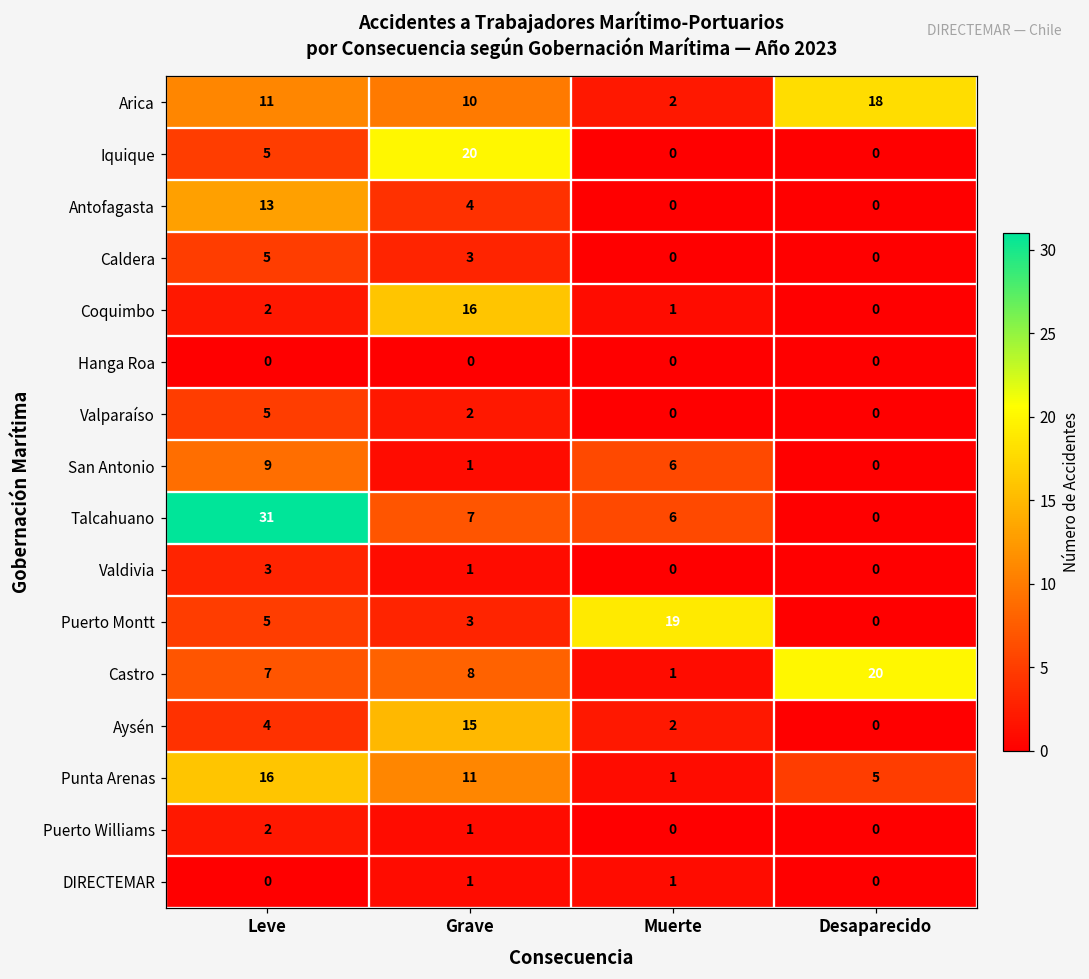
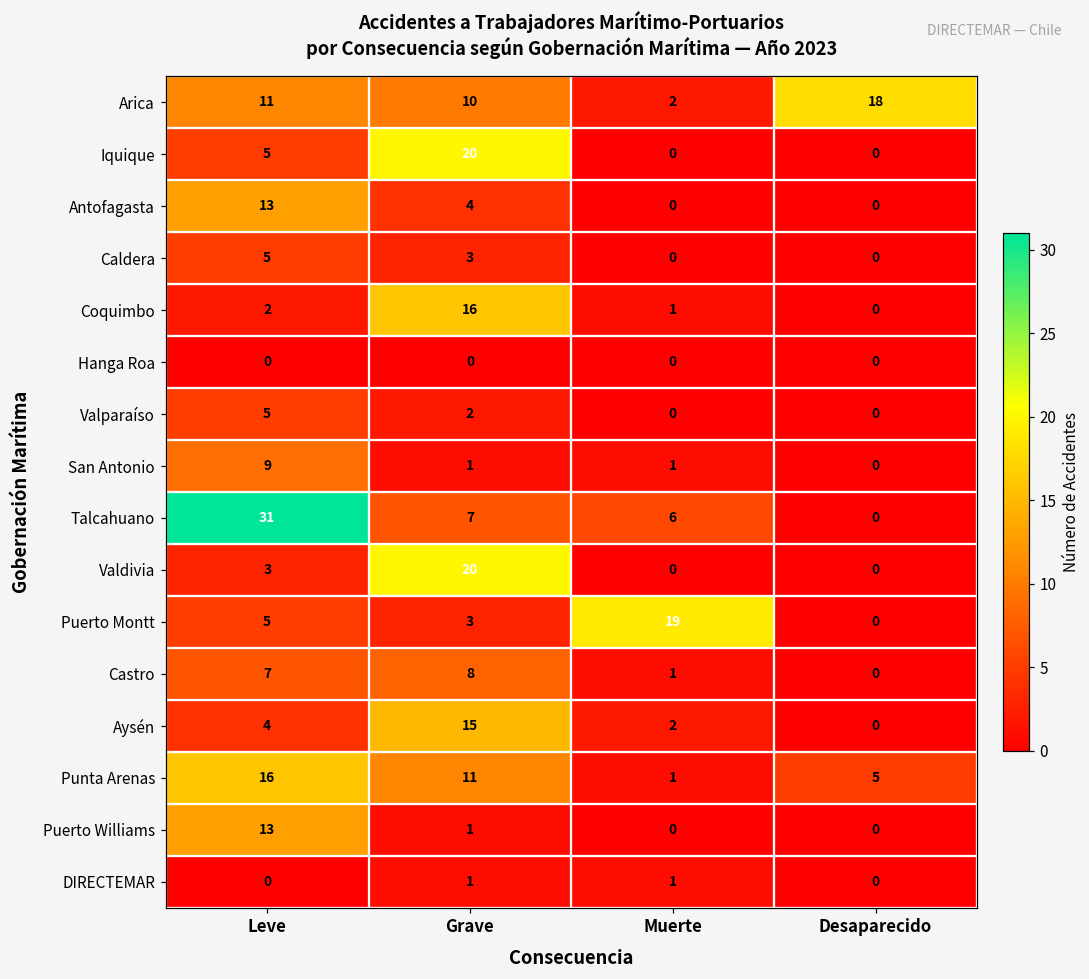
  {
    "Arica": {
      "Leve": 11,
      "Grave": 10,
      "Muerte": 2,
      "Desaparecido": 18
    },
    "Iquique": {
      "Leve": 5,
      "Grave": 20,
      "Muerte": 0,
      "Desaparecido": 0
    },
    "Antofagasta": {
      "Leve": 13,
      "Grave": 4,
      "Muerte": 0,
      "Desaparecido": 0
    },
    "Caldera": {
      "Leve": 5,
      "Grave": 3,
      "Muerte": 0,
      "Desaparecido": 0
    },
    "Coquimbo": {
      "Leve": 2,
      "Grave": 16,
      "Muerte": 1,
      "Desaparecido": 0
    },
    "Hanga Roa": {
      "Leve": 0,
      "Grave": 0,
      "Muerte": 0,
      "Desaparecido": 0
    },
    "Valparaíso": {
      "Leve": 5,
      "Grave": 2,
      "Muerte": 0,
      "Desaparecido": 0
    },
    "San Antonio": {
      "Leve": 9,
      "Grave": 1,
-     "Muerte": 6,
+     "Muerte": 1,
      "Desaparecido": 0
    },
    "Talcahuano": {
      "Leve": 31,
      "Grave": 7,
      "Muerte": 6,
      "Desaparecido": 0
    },
    "Valdivia": {
      "Leve": 3,
-     "Grave": 1,
+     "Grave": 20,
      "Muerte": 0,
      "Desaparecido": 0
    },
    "Puerto Montt": {
      "Leve": 5,
      "Grave": 3,
      "Muerte": 19,
      "Desaparecido": 0
    },
    "Castro": {
      "Leve": 7,
      "Grave": 8,
      "Muerte": 1,
-     "Desaparecido": 20
+     "Desaparecido": 0
    },
    "Aysén": {
      "Leve": 4,
      "Grave": 15,
      "Muerte": 2,
      "Desaparecido": 0
    },
    "Punta Arenas": {
      "Leve": 16,
      "Grave": 11,
      "Muerte": 1,
      "Desaparecido": 5
    },
    "Puerto Williams": {
-     "Leve": 2,
+     "Leve": 13,
      "Grave": 1,
      "Muerte": 0,
      "Desaparecido": 0
    },
    "DIRECTEMAR": {
      "Leve": 0,
      "Grave": 1,
      "Muerte": 1,
      "Desaparecido": 0
    }
  }
